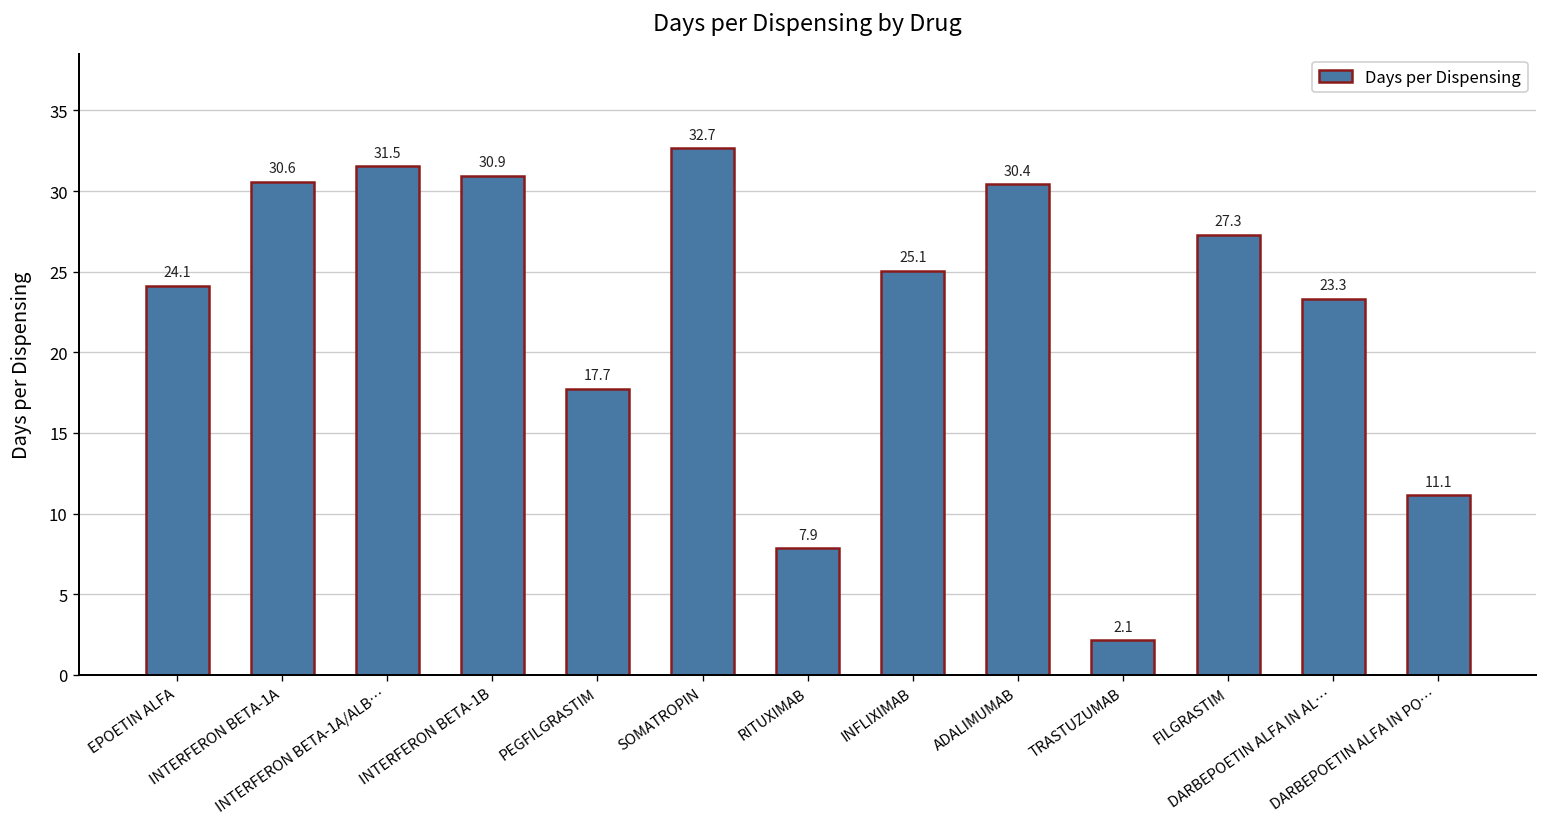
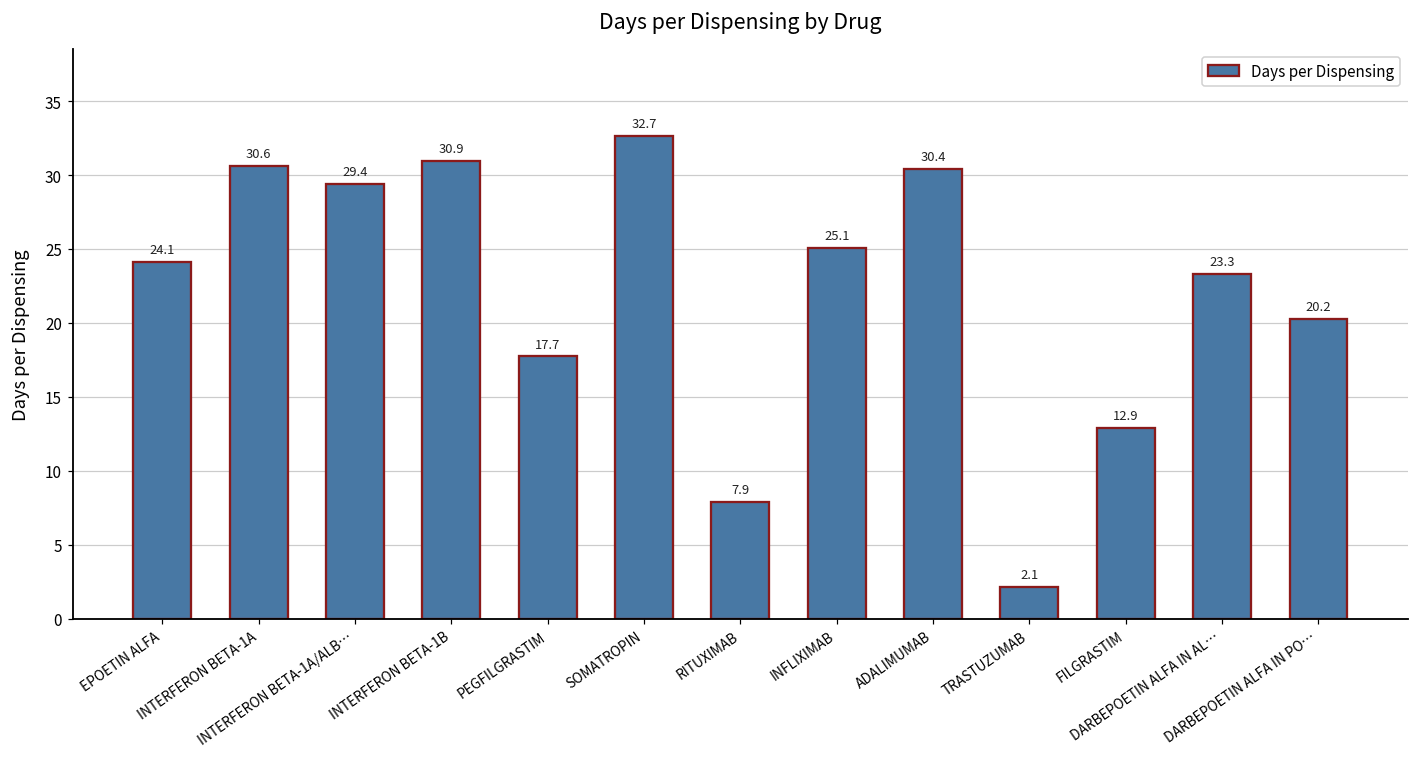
  {
    "EPOETIN ALFA": 24.1,
    "INTERFERON BETA-1A": 30.6,
-   "INTERFERON BETA-1A/ALB…": 31.5,
+   "INTERFERON BETA-1A/ALB…": 29.4,
    "INTERFERON BETA-1B": 30.9,
    "PEGFILGRASTIM": 17.7,
    "SOMATROPIN": 32.7,
    "RITUXIMAB": 7.9,
    "INFLIXIMAB": 25.1,
    "ADALIMUMAB": 30.4,
    "TRASTUZUMAB": 2.1,
-   "FILGRASTIM": 27.3,
+   "FILGRASTIM": 12.9,
    "DARBEPOETIN ALFA IN AL…": 23.3,
-   "DARBEPOETIN ALFA IN PO…": 11.1
+   "DARBEPOETIN ALFA IN PO…": 20.2
  }
